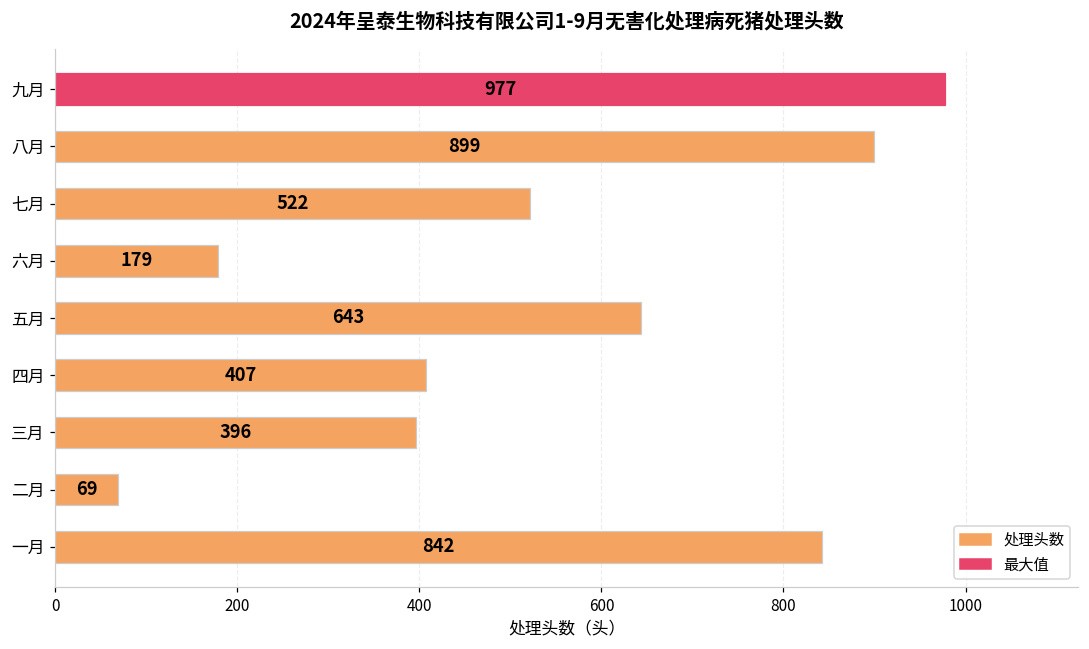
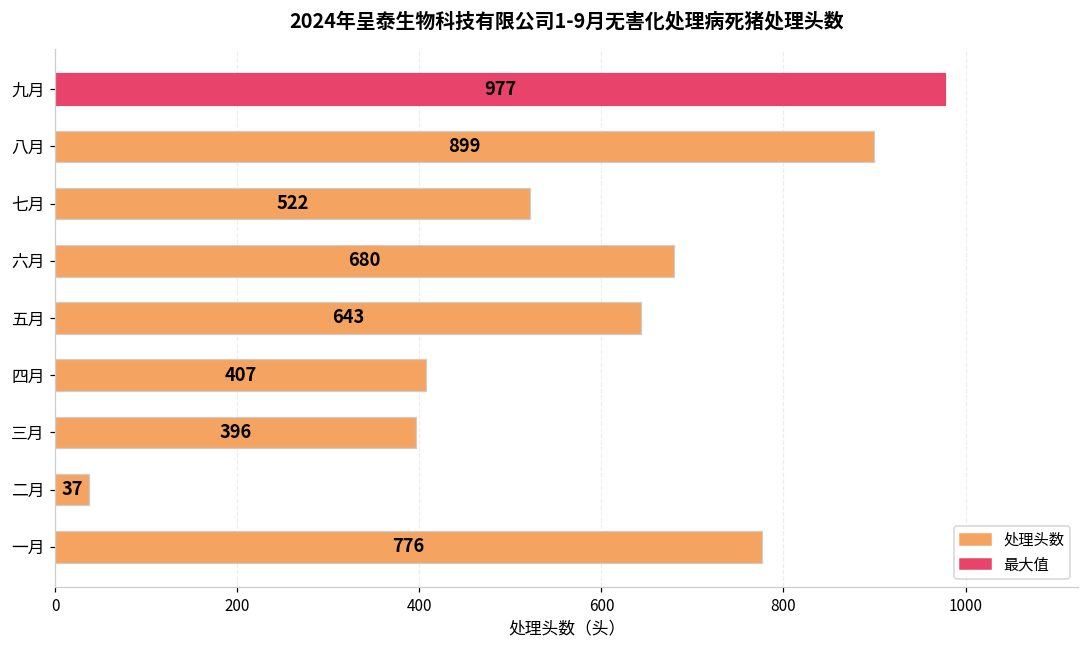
  {
    "九月": 977,
    "八月": 899,
    "七月": 522,
-   "六月": 179,
+   "六月": 680,
    "五月": 643,
    "四月": 407,
    "三月": 396,
-   "二月": 69,
-   "一月": 842
+   "二月": 37,
+   "一月": 776
  }
